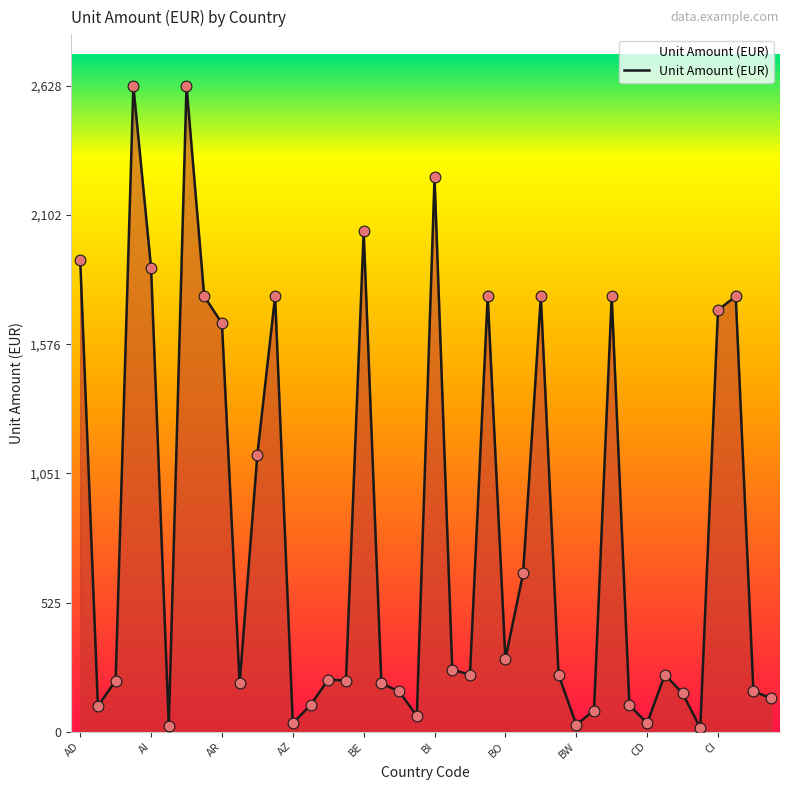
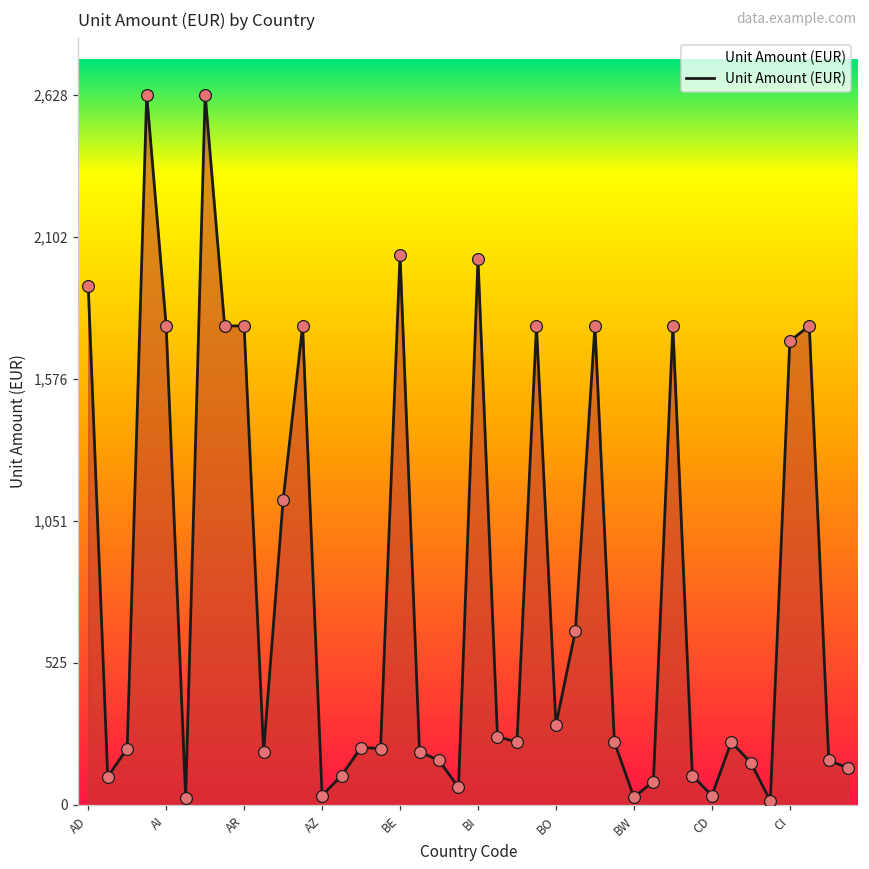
  {
    "AD": "1,920",
-   "AI": "1,890",
-   "AR": "1,660",
+   "AI": "1,770",
+   "AR": "1,770",
    "AZ": "30",
    "BE": "2,040",
-   "BI": "2,260",
+   "BI": "2,020",
    "BO": "300",
    "BW": "30",
    "CD": "30",
    "CI": "1,720"
  }
